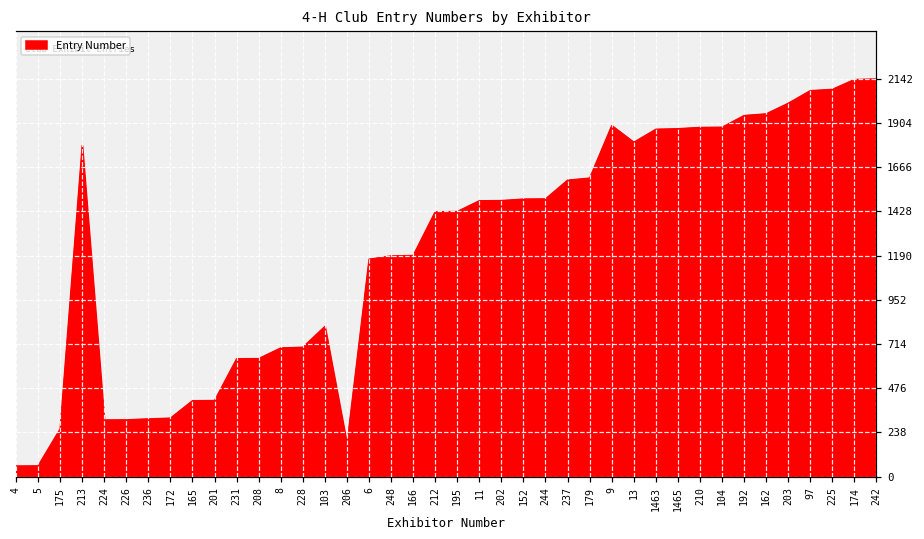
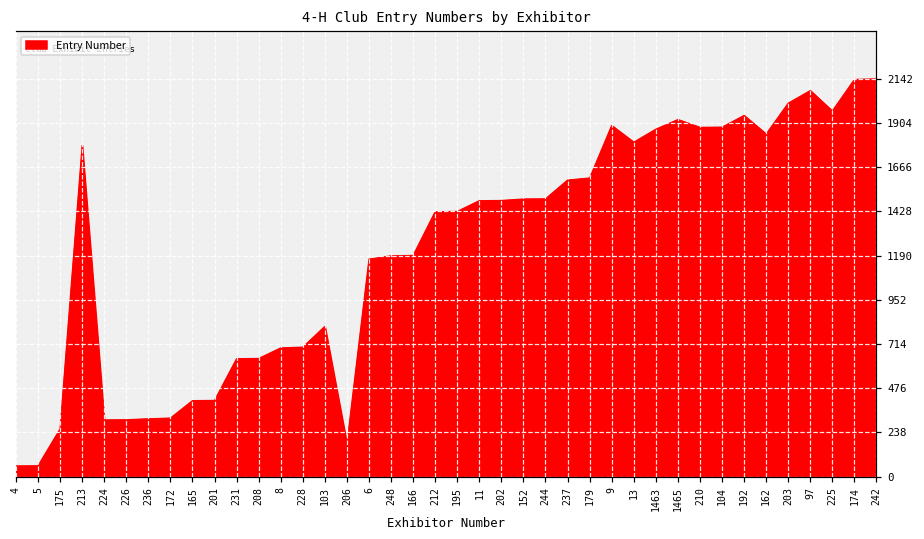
  {
    "4": 60,
    "5": 60,
    "175": 260,
    "213": 1780,
    "224": 310,
    "226": 310,
    "236": 310,
    "172": 320,
    "165": 410,
    "201": 410,
    "231": 640,
    "208": 640,
    "8": 690,
    "228": 700,
    "103": 810,
    "206": 180,
    "6": 1170,
    "248": 1190,
    "166": 1190,
    "212": 1430,
    "195": 1430,
    "11": 1490,
    "202": 1490,
    "152": 1500,
    "244": 1500,
    "237": 1600,
    "179": 1610,
    "9": 1890,
    "13": 1800,
    "1463": 1870,
-   "1465": 1870,
+   "1465": 1920,
    "210": 1880,
    "104": 1880,
    "192": 1950,
-   "162": 1950,
+   "162": 1850,
    "203": 2010,
    "97": 2080,
-   "225": 2090,
+   "225": 1970,
    "174": 2140,
    "242": 2140
  }
